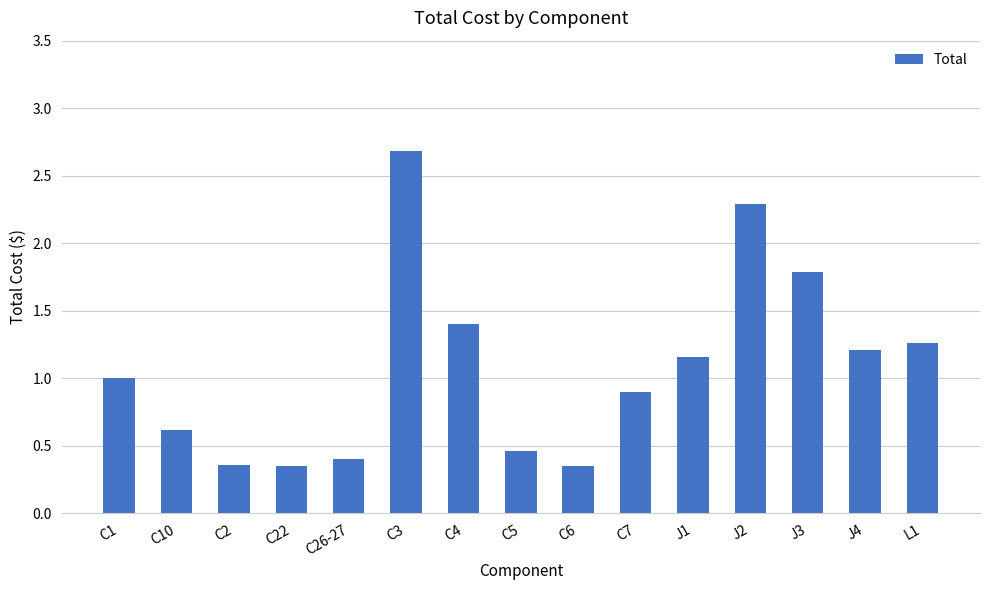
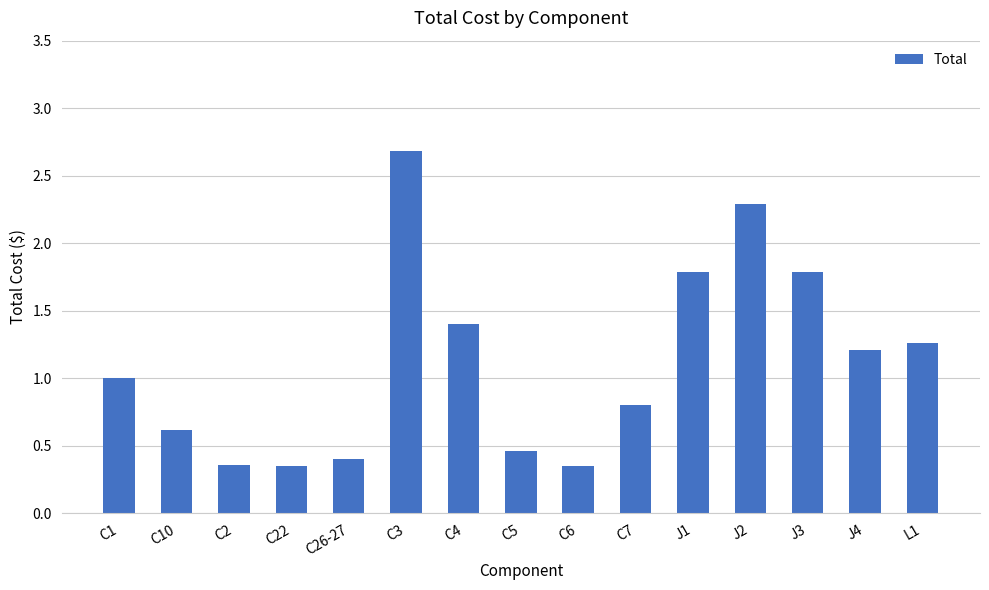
  {
    "C1": 1.00,
    "C10": 0.62,
    "C2": 0.36,
    "C22": 0.35,
    "C26-27": 0.40,
    "C3": 2.68,
    "C4": 1.40,
    "C5": 0.46,
    "C6": 0.35,
-   "C7": 0.9,
-   "J1": 1.16,
+   "C7": 0.8,
+   "J1": 1.79,
    "J2": 2.29,
    "J3": 1.79,
    "J4": 1.21,
    "L1": 1.26
  }
